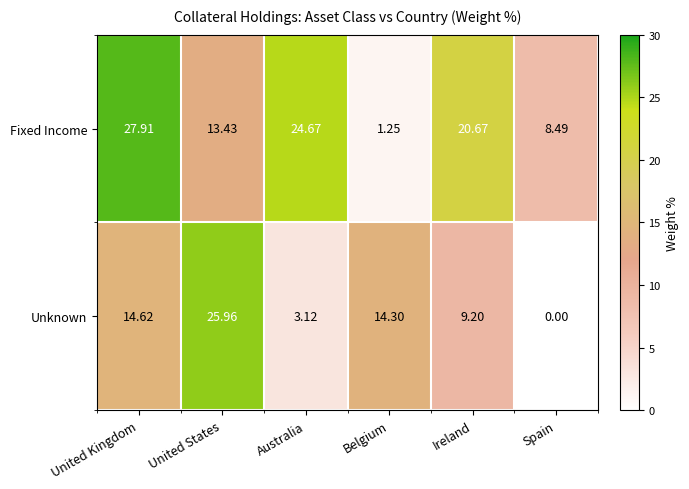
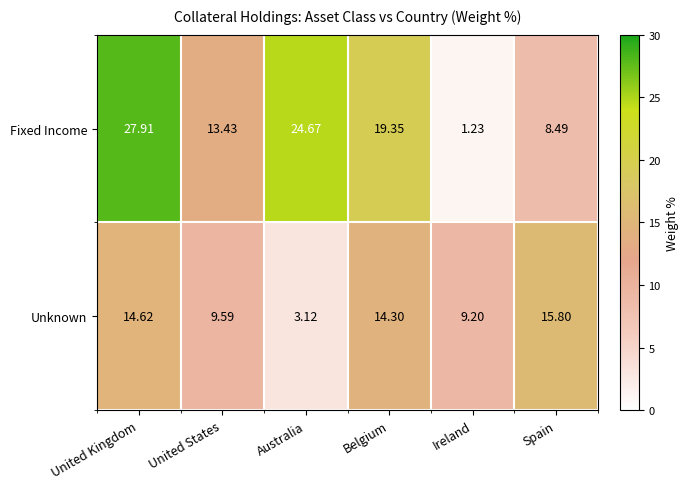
  {
    "Fixed Income": {
      "United Kingdom": 27.91,
      "United States": 13.43,
      "Australia": 24.67,
-     "Belgium": 1.25,
-     "Ireland": 20.67,
+     "Belgium": 19.35,
+     "Ireland": 1.23,
      "Spain": 8.49
    },
    "Unknown": {
      "United Kingdom": 14.62,
-     "United States": 25.96,
+     "United States": 9.59,
      "Australia": 3.12,
      "Belgium": 14.30,
      "Ireland": 9.20,
-     "Spain": 0.00
+     "Spain": 15.80
    }
  }
